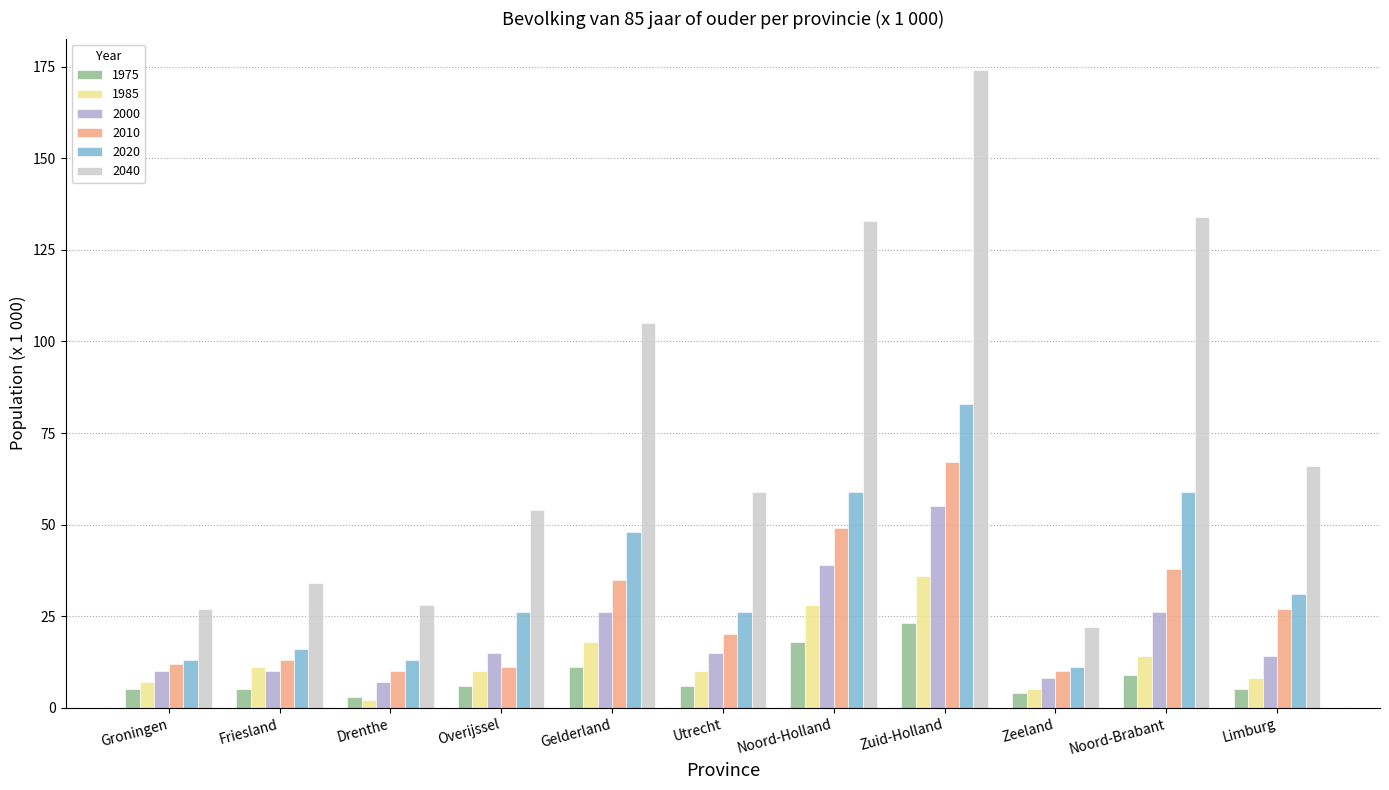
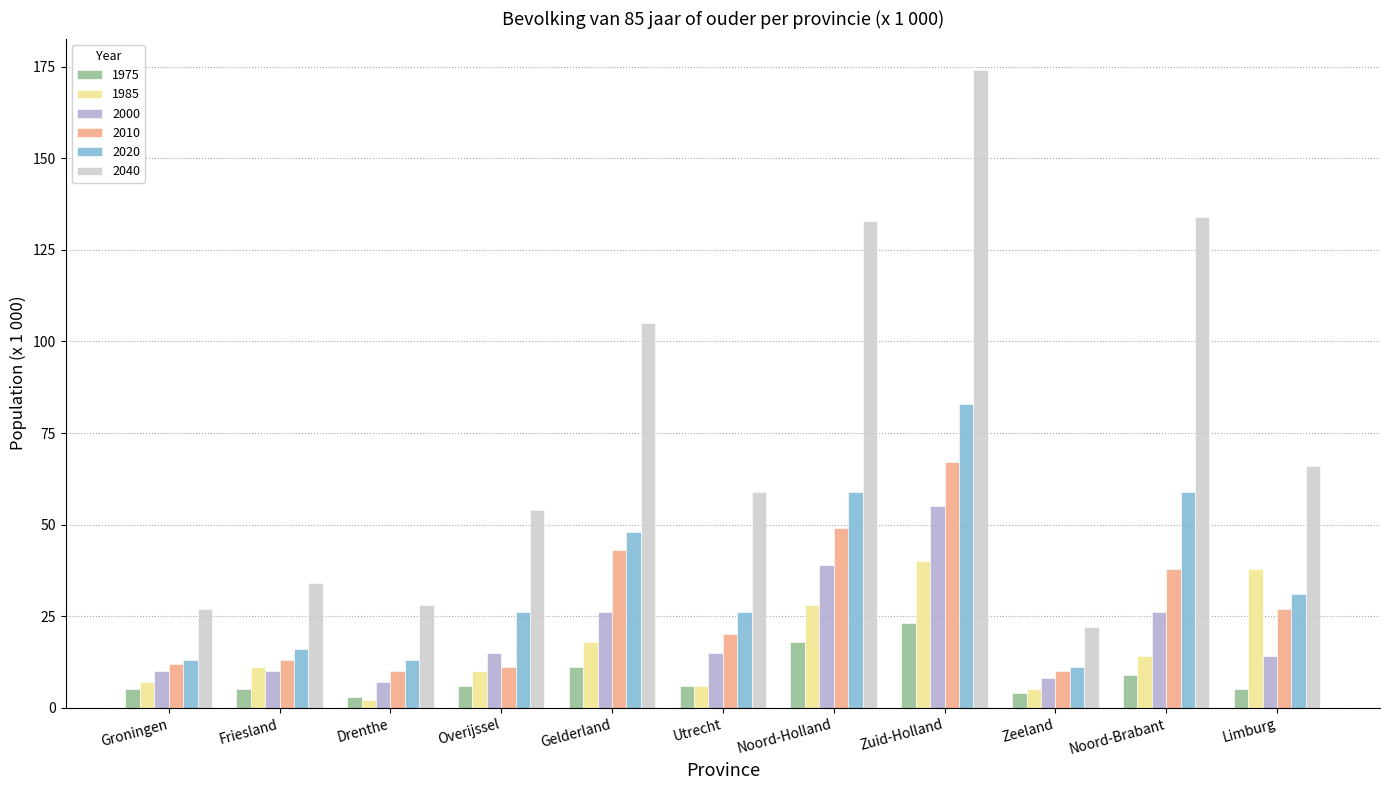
  {
    "1975": {
      "Groningen": 5,
      "Friesland": 5,
      "Drenthe": 3,
      "Overijssel": 6,
      "Gelderland": 11,
      "Utrecht": 6,
      "Noord-Holland": 18,
      "Zuid-Holland": 23,
      "Zeeland": 4,
      "Noord-Brabant": 9,
      "Limburg": 5
    },
    "1985": {
      "Groningen": 7,
      "Friesland": 11,
      "Drenthe": 2,
      "Overijssel": 10,
      "Gelderland": 18,
-     "Utrecht": 10,
+     "Utrecht": 6,
      "Noord-Holland": 28,
-     "Zuid-Holland": 36,
+     "Zuid-Holland": 40,
      "Zeeland": 5,
      "Noord-Brabant": 14,
-     "Limburg": 8
+     "Limburg": 38
    },
    "2010": {
      "Groningen": 12,
      "Friesland": 13,
      "Drenthe": 10,
      "Overijssel": 11,
-     "Gelderland": 35,
+     "Gelderland": 43,
      "Utrecht": 20,
      "Noord-Holland": 49,
      "Zuid-Holland": 67,
      "Zeeland": 10,
      "Noord-Brabant": 38,
      "Limburg": 27
    }
  }
